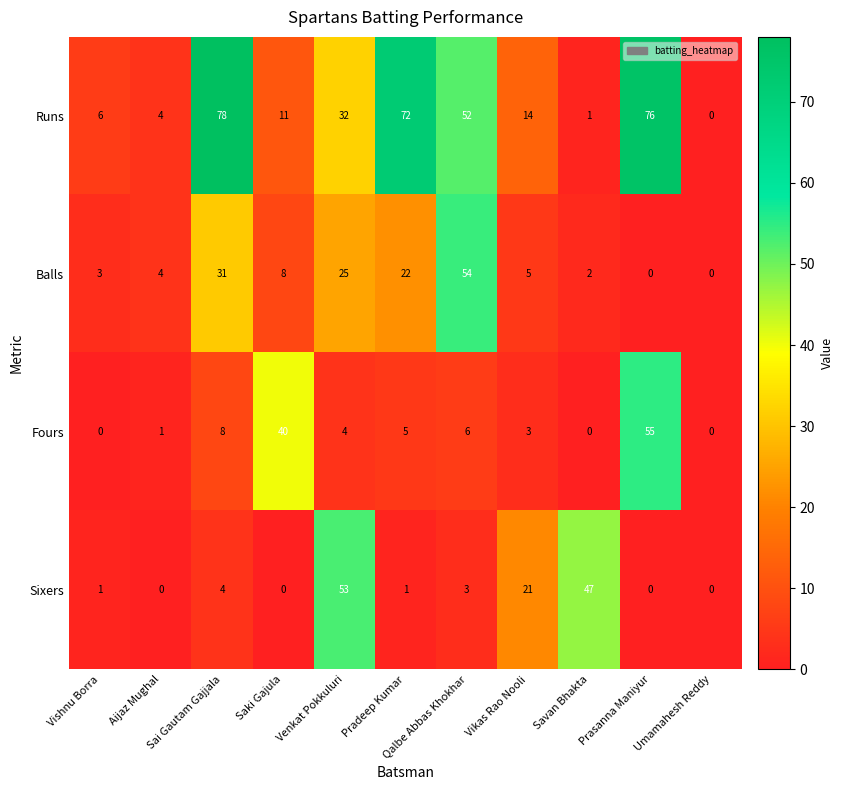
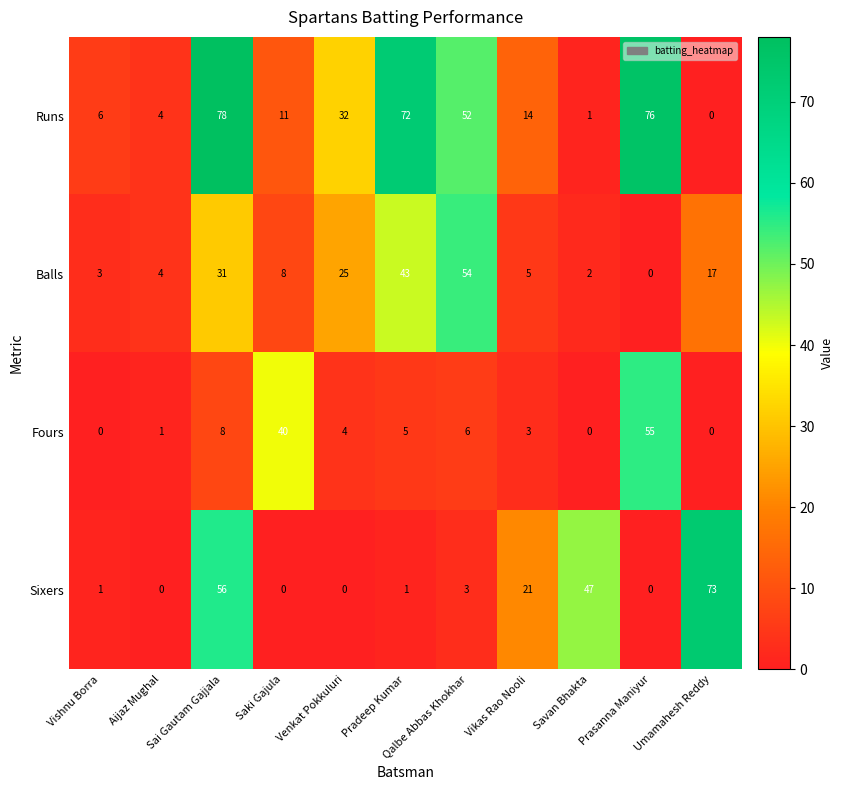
  {
    "Runs": {
      "Vishnu Borra": 6,
      "Aijaz Mughal": 4,
      "Sai Gautam Gajjala": 78,
      "Saki Gajula": 11,
      "Venkat Pokkuluri": 32,
      "Pradeep Kumar": 72,
      "Qalbe Abbas Khokhar": 52,
      "Vikas Rao Nooli": 14,
      "Savan Bhakta": 1,
      "Prasanna Maniyur": 76,
      "Umamahesh Reddy": 0
    },
    "Balls": {
      "Vishnu Borra": 3,
      "Aijaz Mughal": 4,
      "Sai Gautam Gajjala": 31,
      "Saki Gajula": 8,
      "Venkat Pokkuluri": 25,
-     "Pradeep Kumar": 22,
+     "Pradeep Kumar": 43,
      "Qalbe Abbas Khokhar": 54,
      "Vikas Rao Nooli": 5,
      "Savan Bhakta": 2,
      "Prasanna Maniyur": 0,
-     "Umamahesh Reddy": 0
+     "Umamahesh Reddy": 17
    },
    "Fours": {
      "Vishnu Borra": 0,
      "Aijaz Mughal": 1,
      "Sai Gautam Gajjala": 8,
      "Saki Gajula": 40,
      "Venkat Pokkuluri": 4,
      "Pradeep Kumar": 5,
      "Qalbe Abbas Khokhar": 6,
      "Vikas Rao Nooli": 3,
      "Savan Bhakta": 0,
      "Prasanna Maniyur": 55,
      "Umamahesh Reddy": 0
    },
    "Sixers": {
      "Vishnu Borra": 1,
      "Aijaz Mughal": 0,
-     "Sai Gautam Gajjala": 4,
+     "Sai Gautam Gajjala": 56,
      "Saki Gajula": 0,
-     "Venkat Pokkuluri": 53,
+     "Venkat Pokkuluri": 0,
      "Pradeep Kumar": 1,
      "Qalbe Abbas Khokhar": 3,
      "Vikas Rao Nooli": 21,
      "Savan Bhakta": 47,
      "Prasanna Maniyur": 0,
-     "Umamahesh Reddy": 0
+     "Umamahesh Reddy": 73
    }
  }
